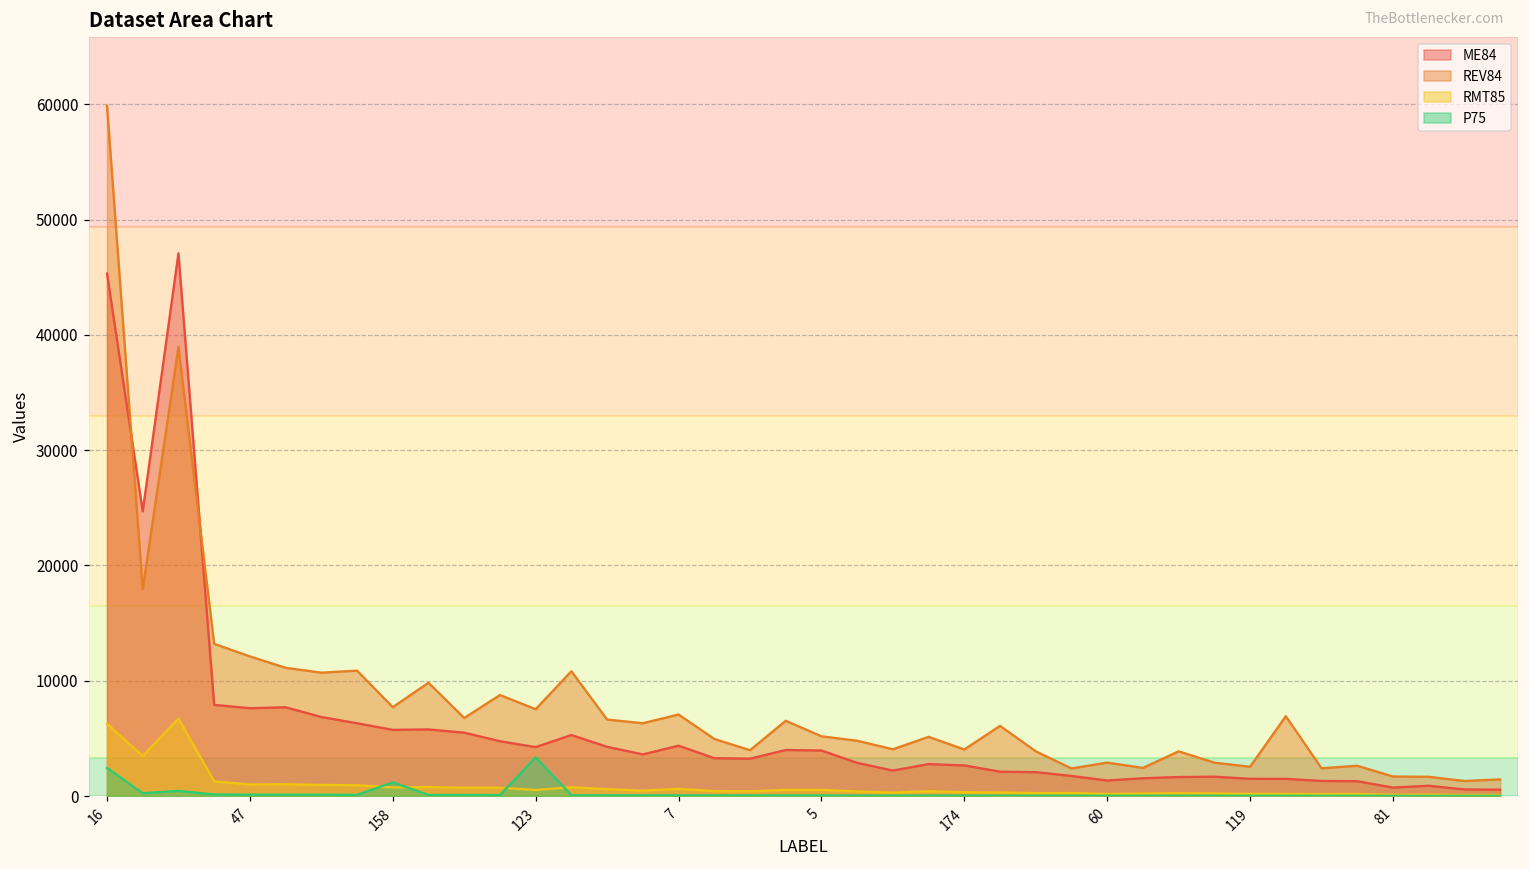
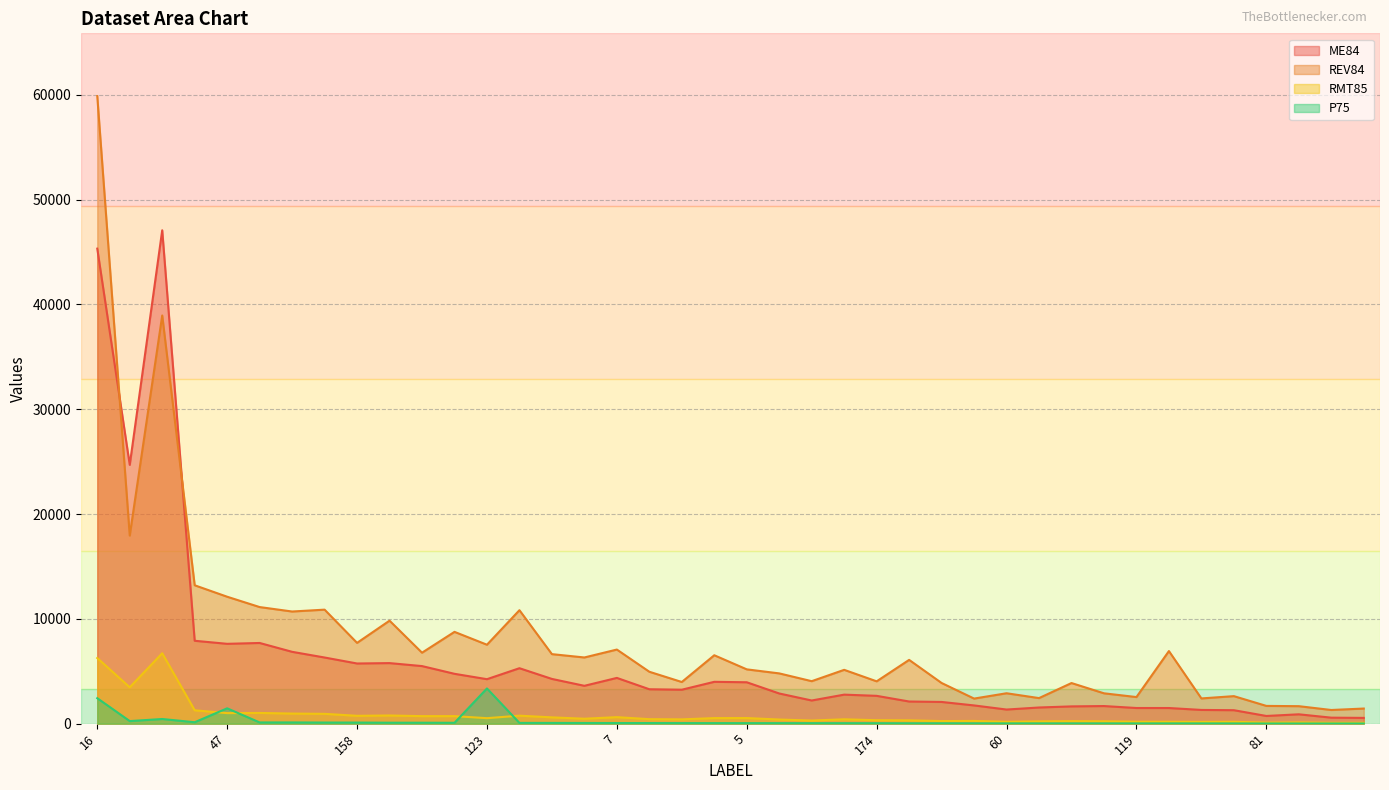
  {
    "P75": {
      "16": 2400,
-     "47": 100,
-     "158": 1200,
+     "47": 1500,
+     "158": 100,
      "123": 3400,
      "174": 0
    }
  }
